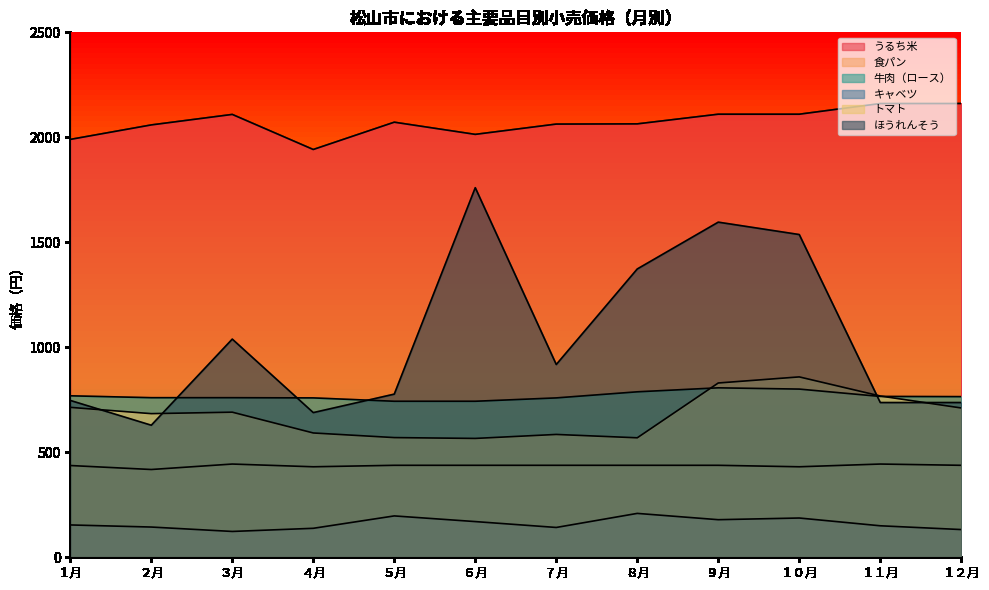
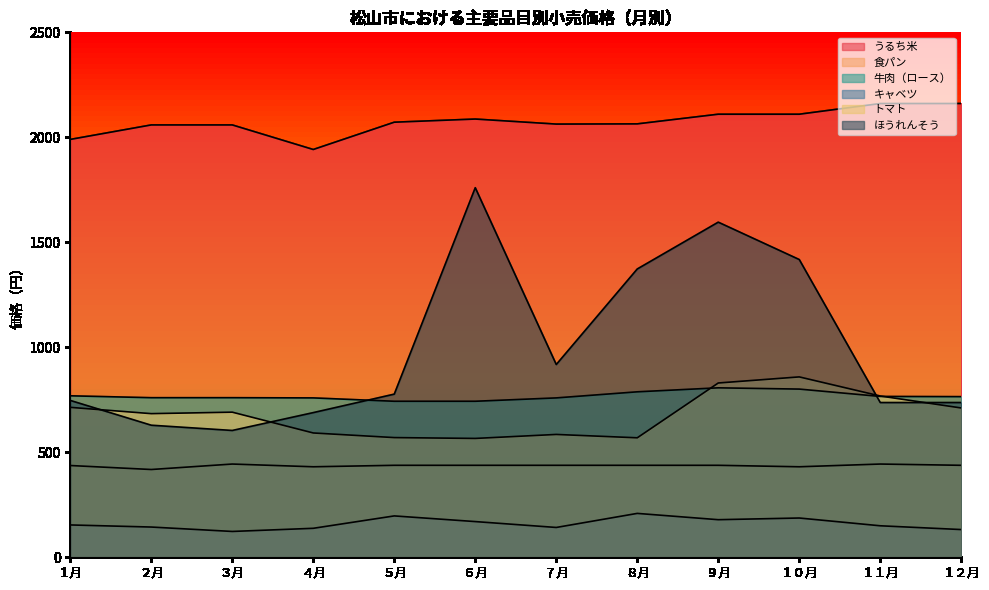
  {
    "うるち米": {
      "１月": 1990,
      "２月": 2060,
-     "３月": 2110,
+     "３月": 2060,
      "４月": 1940,
      "５月": 2070,
-     "６月": 2010,
+     "６月": 2090,
      "７月": 2060,
      "８月": 2060,
      "９月": 2110,
      "１０月": 2110,
      "１２月": 2160
    },
    "ほうれんそう": {
      "１月": 750,
      "２月": 630,
-     "３月": 1040,
+     "３月": 600,
      "４月": 690,
      "５月": 780,
      "６月": 1760,
      "７月": 920,
      "８月": 1370,
      "９月": 1600,
-     "１０月": 1540,
+     "１０月": 1420,
      "１１月": 740,
      "１２月": 740
    }
  }
